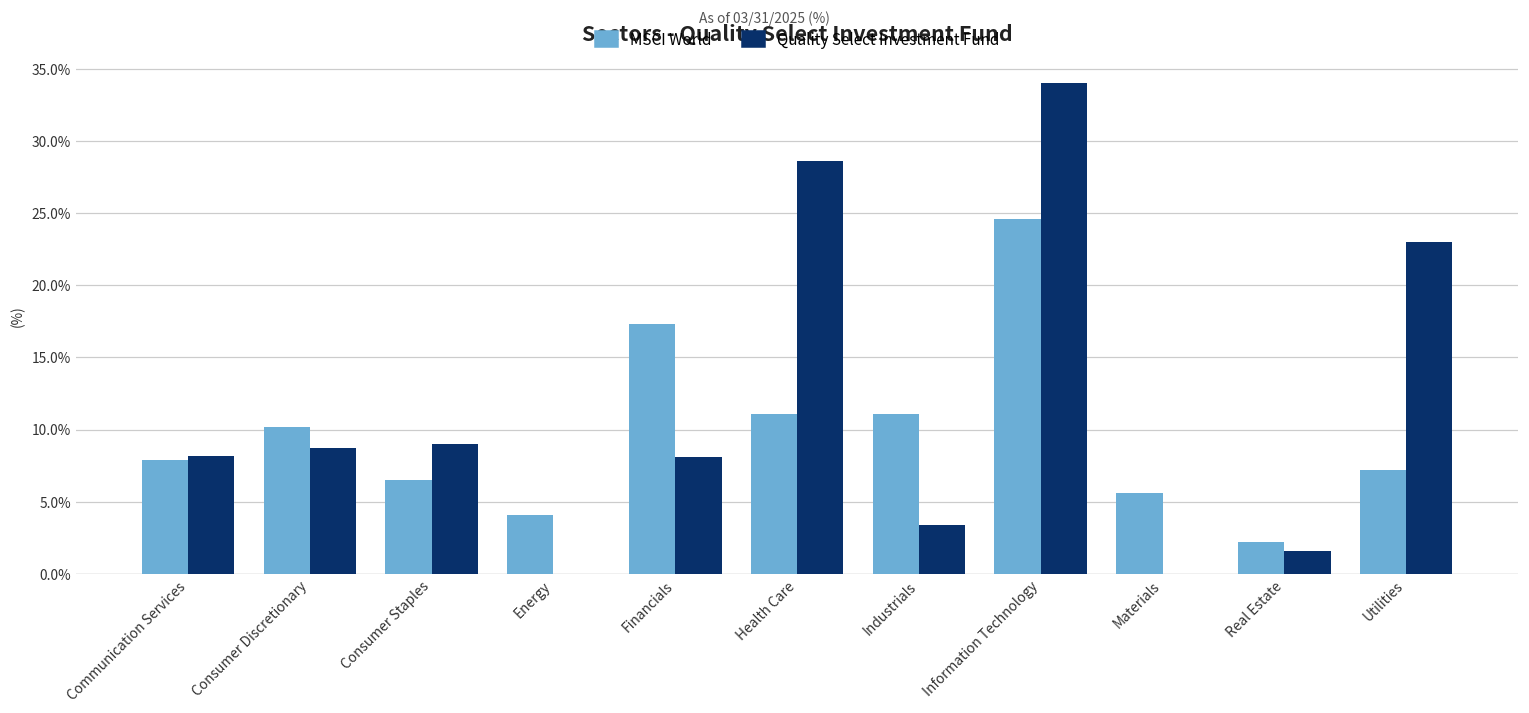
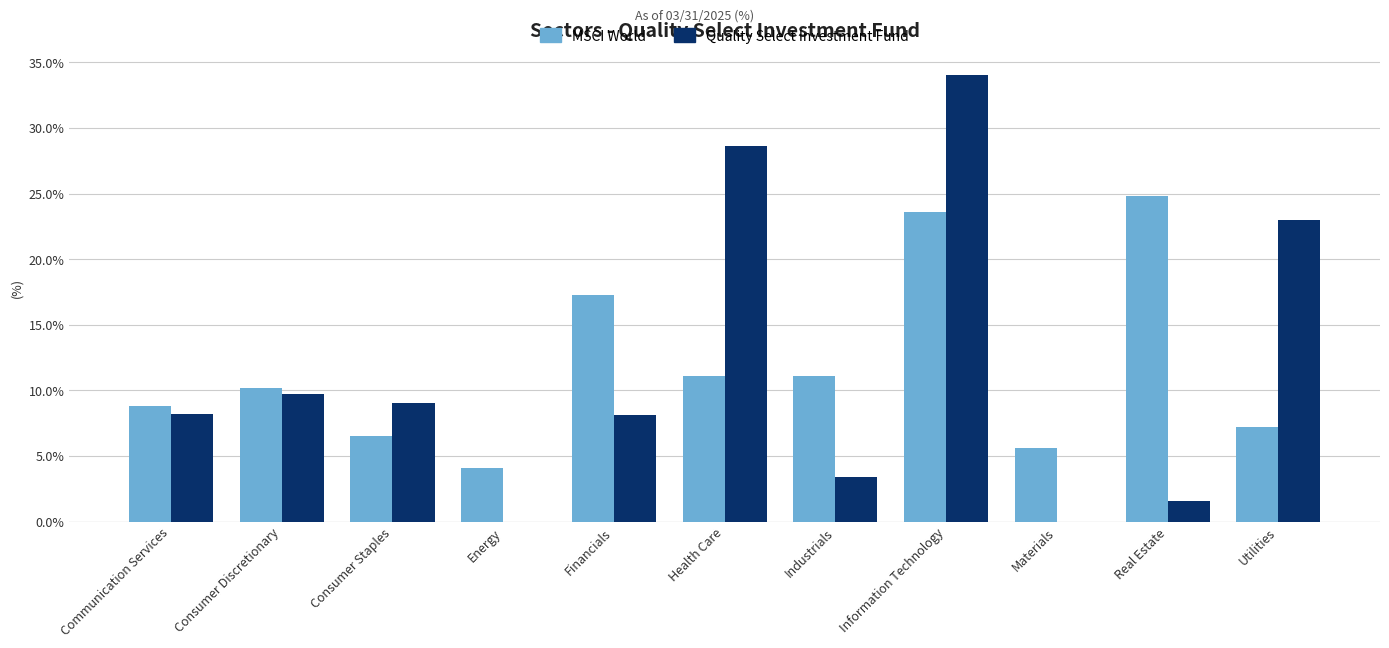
  {
    "MSCI World": {
-     "Communication Services": "7.9%",
+     "Communication Services": "8.8%",
      "Consumer Discretionary": "10.2%",
      "Consumer Staples": "6.5%",
      "Energy": "4.1%",
      "Financials": "17.3%",
      "Health Care": "11.1%",
      "Industrials": "11.1%",
-     "Information Technology": "24.6%",
+     "Information Technology": "23.6%",
      "Materials": "5.6%",
-     "Real Estate": "2.2%",
+     "Real Estate": "24.8%",
      "Utilities": "7.2%"
    },
    "Quality Select Investment Fund": {
      "Communication Services": "8.2%",
-     "Consumer Discretionary": "8.7%",
+     "Consumer Discretionary": "9.7%",
      "Consumer Staples": "9.0%",
      "Energy": "0.0%",
      "Financials": "8.1%",
      "Health Care": "28.6%",
      "Industrials": "3.4%",
      "Information Technology": "34.0%",
      "Materials": "0.0%",
      "Real Estate": "1.6%",
      "Utilities": "23.0%"
    }
  }
